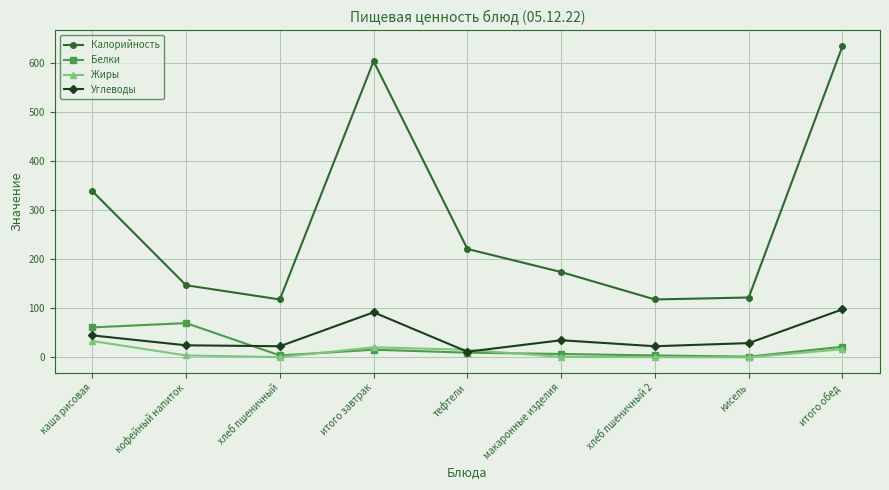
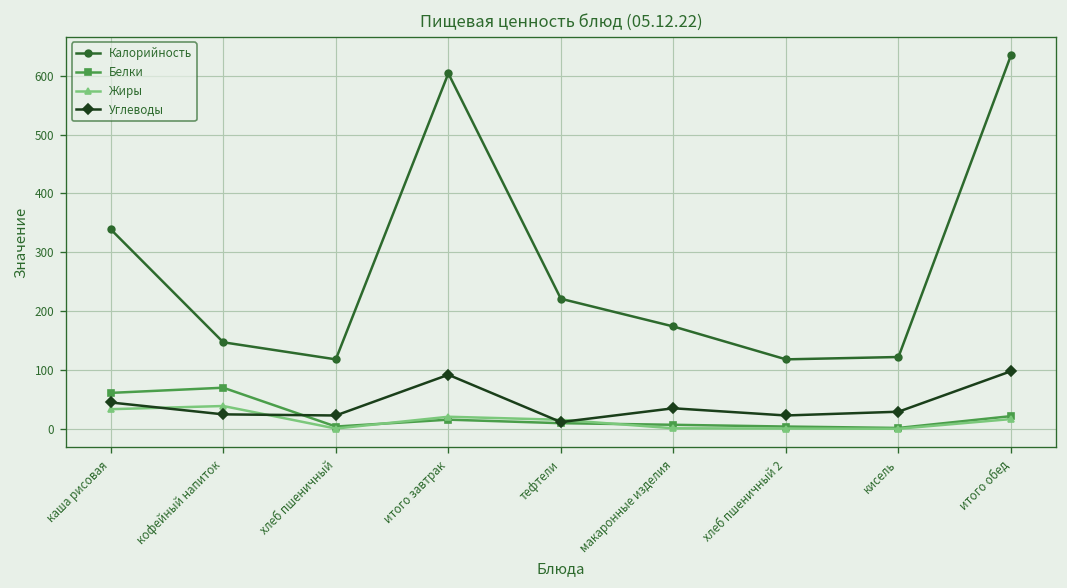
  {
    "Белки": {
      "каша рисовая": 60,
      "кофейный напиток": 70,
      "макаронные изделия": 10
    },
    "Жиры": {
      "каша рисовая": 30,
-     "кофейный напиток": 0,
+     "кофейный напиток": 40,
      "макаронные изделия": 0
    }
  }
